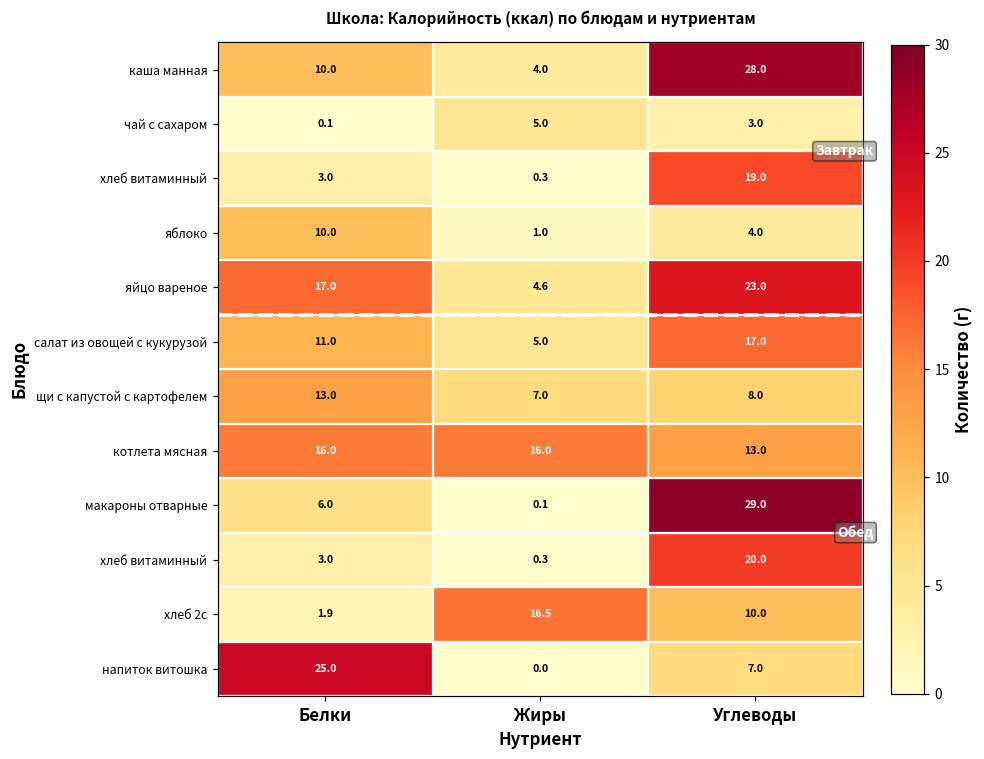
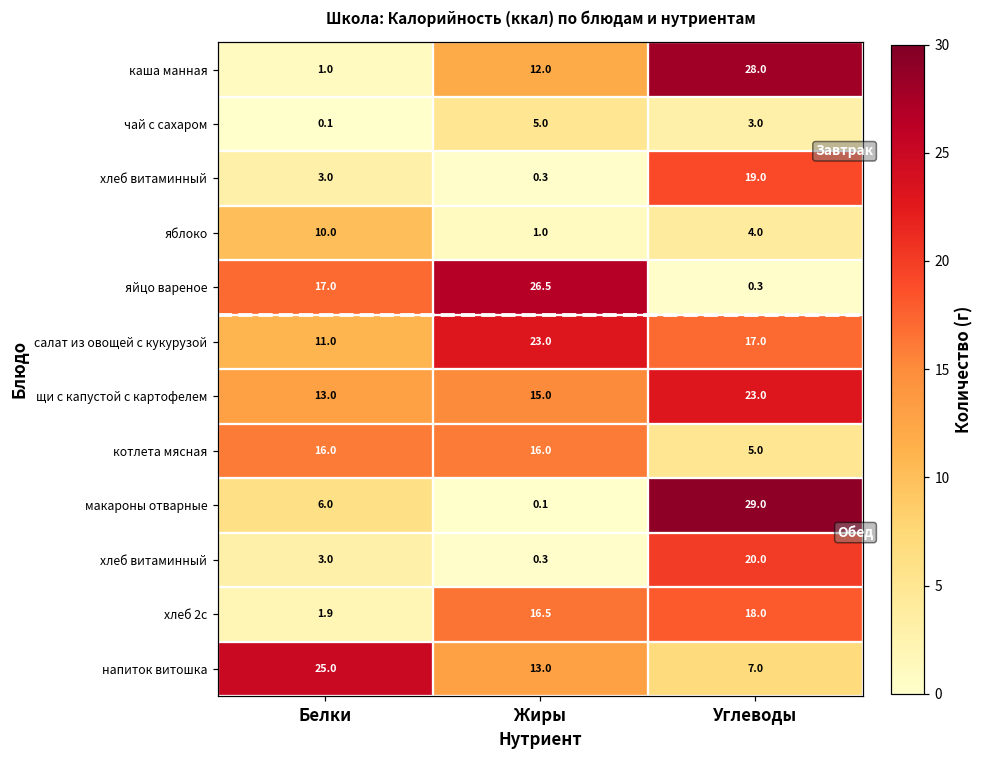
  {
    "каша манная": {
-     "Белки": 10.0,
-     "Жиры": 4.0,
+     "Белки": 1.0,
+     "Жиры": 12.0,
      "Углеводы": 28.0
    },
    "чай с сахаром": {
      "Белки": 0.1,
      "Жиры": 5.0,
      "Углеводы": 3.0
    },
    "яблоко": {
      "Белки": 10.0,
      "Жиры": 1.0,
      "Углеводы": 4.0
    },
    "яйцо вареное": {
      "Белки": 17.0,
-     "Жиры": 4.6,
-     "Углеводы": 23.0
+     "Жиры": 26.5,
+     "Углеводы": 0.3
    },
    "салат из овощей с кукурузой": {
      "Белки": 11.0,
-     "Жиры": 5.0,
+     "Жиры": 23.0,
      "Углеводы": 17.0
    },
    "щи с капустой с картофелем": {
      "Белки": 13.0,
-     "Жиры": 7.0,
-     "Углеводы": 8.0
+     "Жиры": 15.0,
+     "Углеводы": 23.0
    },
    "котлета мясная": {
      "Белки": 16.0,
      "Жиры": 16.0,
-     "Углеводы": 13.0
+     "Углеводы": 5.0
    },
    "макароны отварные": {
      "Белки": 6.0,
      "Жиры": 0.1,
      "Углеводы": 29.0
    },
    "хлеб 2с": {
      "Белки": 1.9,
      "Жиры": 16.5,
-     "Углеводы": 10.0
+     "Углеводы": 18.0
    },
    "напиток витошка": {
      "Белки": 25.0,
-     "Жиры": 0.0,
+     "Жиры": 13.0,
      "Углеводы": 7.0
    }
  }
